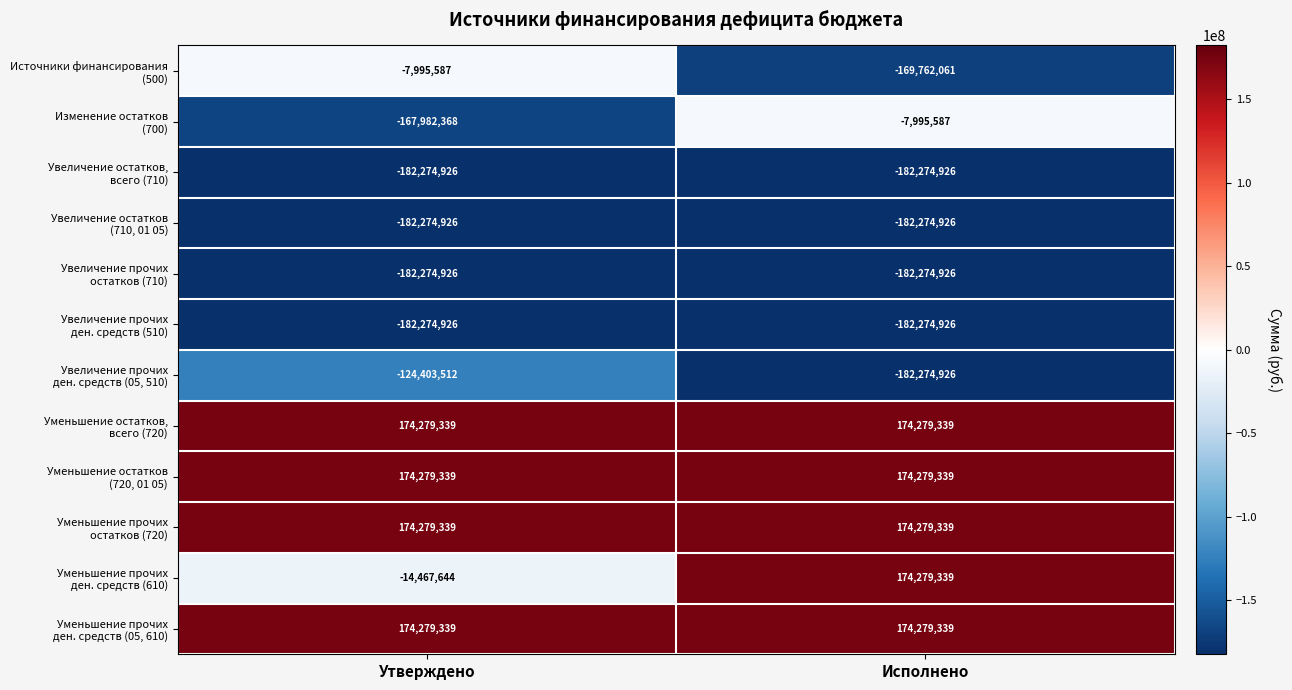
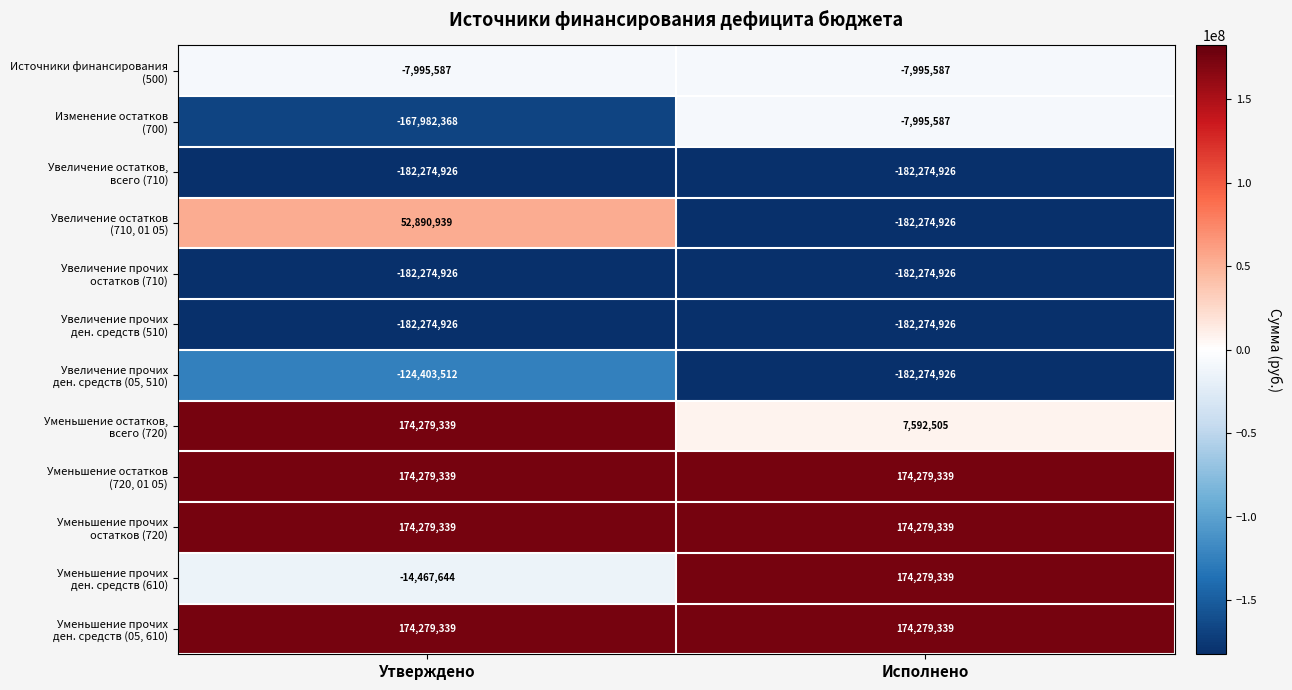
  {
    "Источники финансирования (500)": {
      "Утверждено": "-7,995,587",
-     "Исполнено": "-169,762,061"
+     "Исполнено": "-7,995,587"
    },
    "Изменение остатков (700)": {
      "Утверждено": "-167,982,368",
      "Исполнено": "-7,995,587"
    },
    "Увеличение остатков, всего (710)": {
      "Утверждено": "-182,274,926",
      "Исполнено": "-182,274,926"
    },
    "Увеличение остатков (710, 01 05)": {
-     "Утверждено": "-182,274,926",
+     "Утверждено": "52,890,939",
      "Исполнено": "-182,274,926"
    },
    "Увеличение прочих остатков (710)": {
      "Утверждено": "-182,274,926",
      "Исполнено": "-182,274,926"
    },
    "Увеличение прочих ден. средств (510)": {
      "Утверждено": "-182,274,926",
      "Исполнено": "-182,274,926"
    },
    "Увеличение прочих ден. средств (05, 510)": {
      "Утверждено": "-124,403,512",
      "Исполнено": "-182,274,926"
    },
    "Уменьшение остатков, всего (720)": {
      "Утверждено": "174,279,339",
-     "Исполнено": "174,279,339"
+     "Исполнено": "7,592,505"
    },
    "Уменьшение остатков (720, 01 05)": {
      "Утверждено": "174,279,339",
      "Исполнено": "174,279,339"
    },
    "Уменьшение прочих остатков (720)": {
      "Утверждено": "174,279,339",
      "Исполнено": "174,279,339"
    },
    "Уменьшение прочих ден. средств (610)": {
      "Утверждено": "-14,467,644",
      "Исполнено": "174,279,339"
    },
    "Уменьшение прочих ден. средств (05, 610)": {
      "Утверждено": "174,279,339",
      "Исполнено": "174,279,339"
    }
  }
